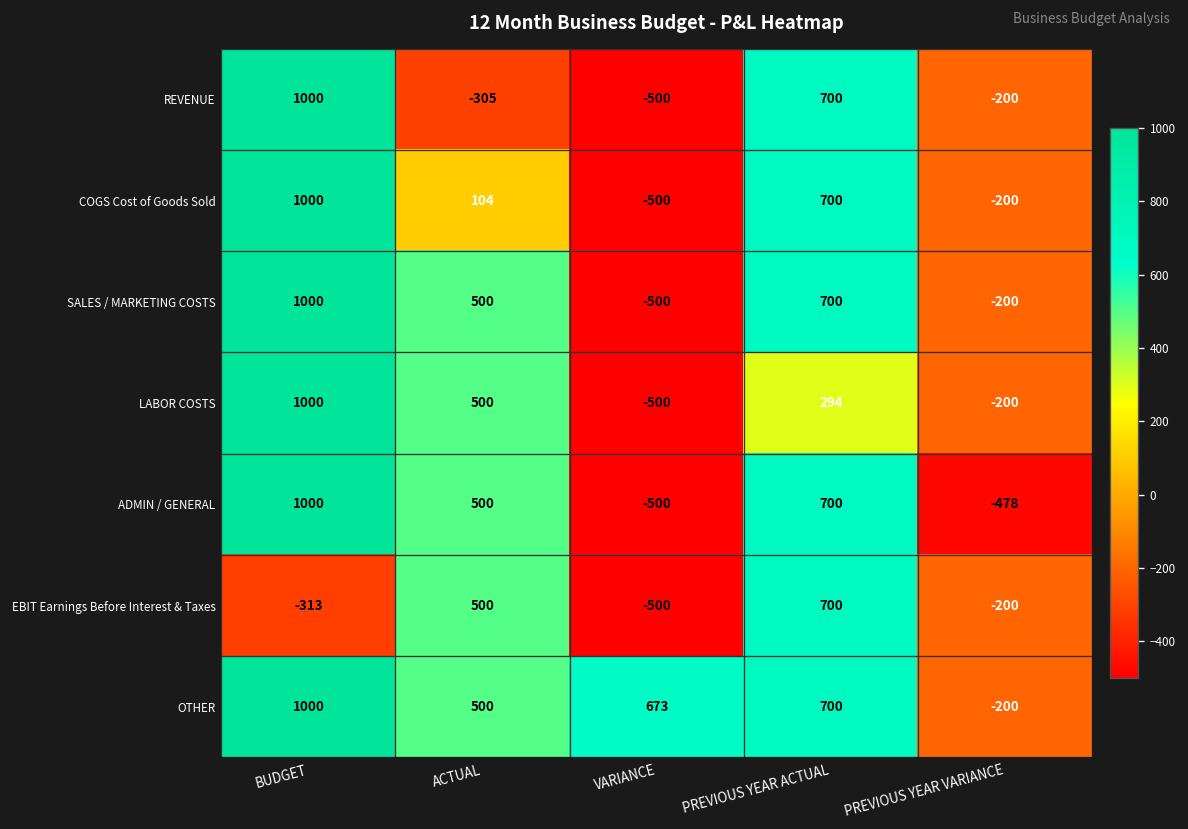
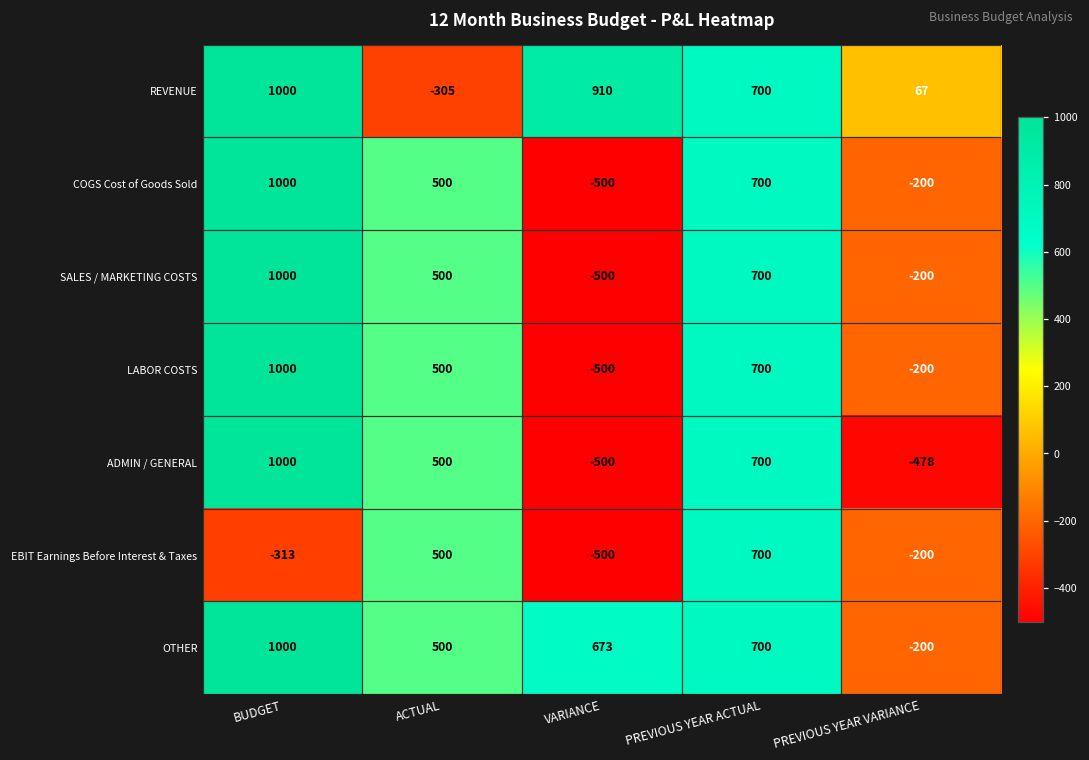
  {
    "REVENUE": {
      "BUDGET": 1000,
      "ACTUAL": -305,
-     "VARIANCE": -500,
+     "VARIANCE": 910,
      "PREVIOUS YEAR ACTUAL": 700,
-     "PREVIOUS YEAR VARIANCE": -200
+     "PREVIOUS YEAR VARIANCE": 67
    },
    "COGS Cost of Goods Sold": {
      "BUDGET": 1000,
-     "ACTUAL": 104,
+     "ACTUAL": 500,
      "VARIANCE": -500,
      "PREVIOUS YEAR ACTUAL": 700,
      "PREVIOUS YEAR VARIANCE": -200
    },
    "SALES / MARKETING COSTS": {
      "BUDGET": 1000,
      "ACTUAL": 500,
      "VARIANCE": -500,
      "PREVIOUS YEAR ACTUAL": 700,
      "PREVIOUS YEAR VARIANCE": -200
    },
    "LABOR COSTS": {
      "BUDGET": 1000,
      "ACTUAL": 500,
      "VARIANCE": -500,
-     "PREVIOUS YEAR ACTUAL": 294,
+     "PREVIOUS YEAR ACTUAL": 700,
      "PREVIOUS YEAR VARIANCE": -200
    },
    "ADMIN / GENERAL": {
      "BUDGET": 1000,
      "ACTUAL": 500,
      "VARIANCE": -500,
      "PREVIOUS YEAR ACTUAL": 700,
      "PREVIOUS YEAR VARIANCE": -478
    },
    "EBIT Earnings Before Interest & Taxes": {
      "BUDGET": -313,
      "ACTUAL": 500,
      "VARIANCE": -500,
      "PREVIOUS YEAR ACTUAL": 700,
      "PREVIOUS YEAR VARIANCE": -200
    },
    "OTHER": {
      "BUDGET": 1000,
      "ACTUAL": 500,
      "VARIANCE": 673,
      "PREVIOUS YEAR ACTUAL": 700,
      "PREVIOUS YEAR VARIANCE": -200
    }
  }
